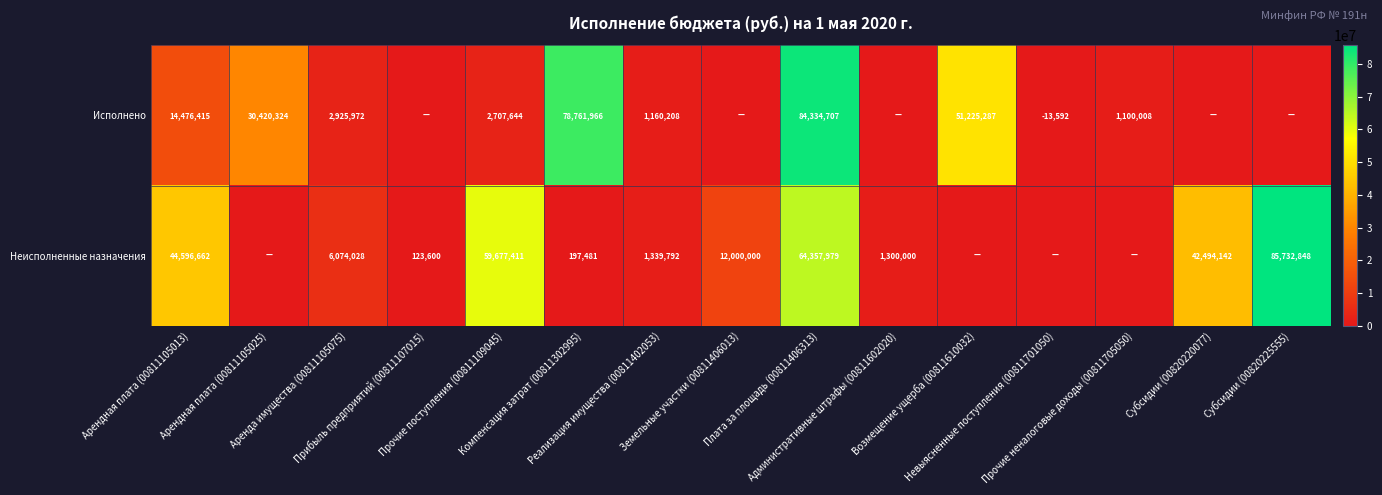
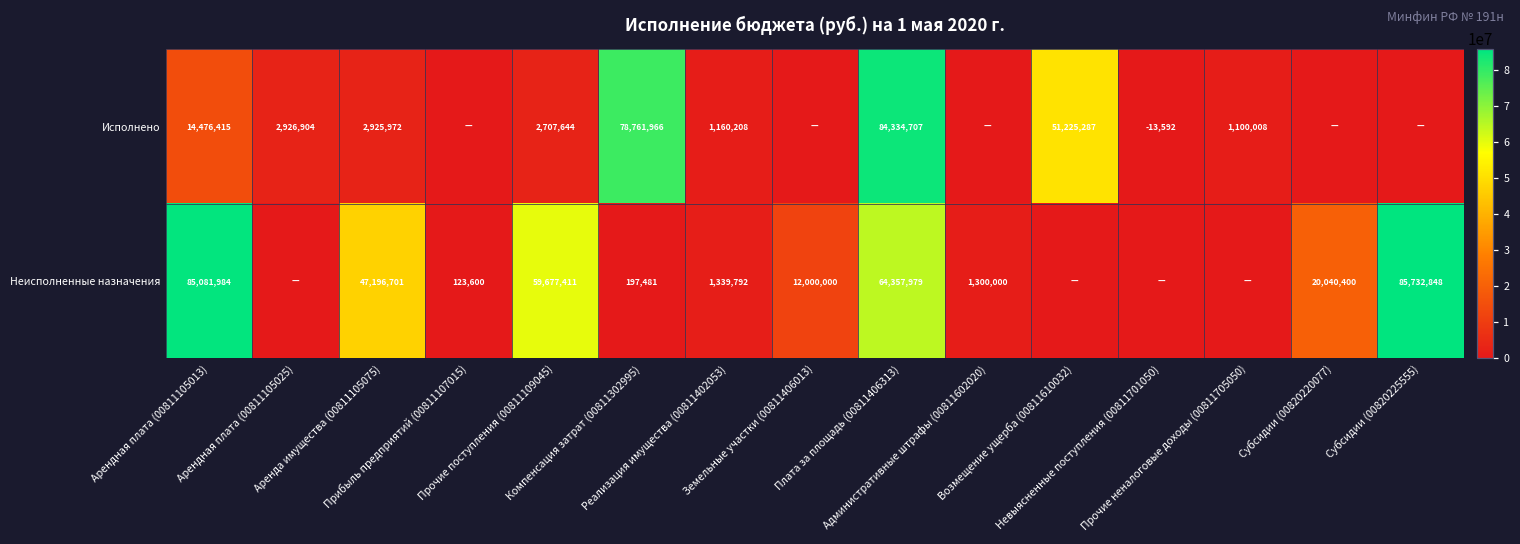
  {
    "Исполнено": {
      "Арендная плата (00811105013)": "14,476,415",
-     "Арендная плата (00811105025)": "30,420,324",
+     "Арендная плата (00811105025)": "2,926,904",
      "Аренда имущества (00811105075)": "2,925,972",
      "Прочие поступления (00811109045)": "2,707,644",
      "Компенсация затрат (00811302995)": "78,761,966",
      "Реализация имущества (00811402053)": "1,160,208",
      "Плата за площадь (00811406313)": "84,334,707",
      "Возмещение ущерба (00811610032)": "51,225,287",
      "Невыясненные поступления (00811701050)": "-13,592",
      "Прочие неналоговые доходы (00811705050)": "1,100,008"
    },
    "Неисполненные назначения": {
-     "Арендная плата (00811105013)": "44,596,662",
-     "Аренда имущества (00811105075)": "6,074,028",
+     "Арендная плата (00811105013)": "85,081,984",
+     "Аренда имущества (00811105075)": "47,196,701",
      "Прибыль предприятий (00811107015)": "123,600",
      "Прочие поступления (00811109045)": "59,677,411",
      "Компенсация затрат (00811302995)": "197,481",
      "Реализация имущества (00811402053)": "1,339,792",
      "Земельные участки (00811406013)": "12,000,000",
      "Плата за площадь (00811406313)": "64,357,979",
      "Административные штрафы (00811602020)": "1,300,000",
-     "Субсидии (00820220077)": "42,494,142",
+     "Субсидии (00820220077)": "20,040,400",
      "Субсидии (00820225555)": "85,732,848"
    }
  }
